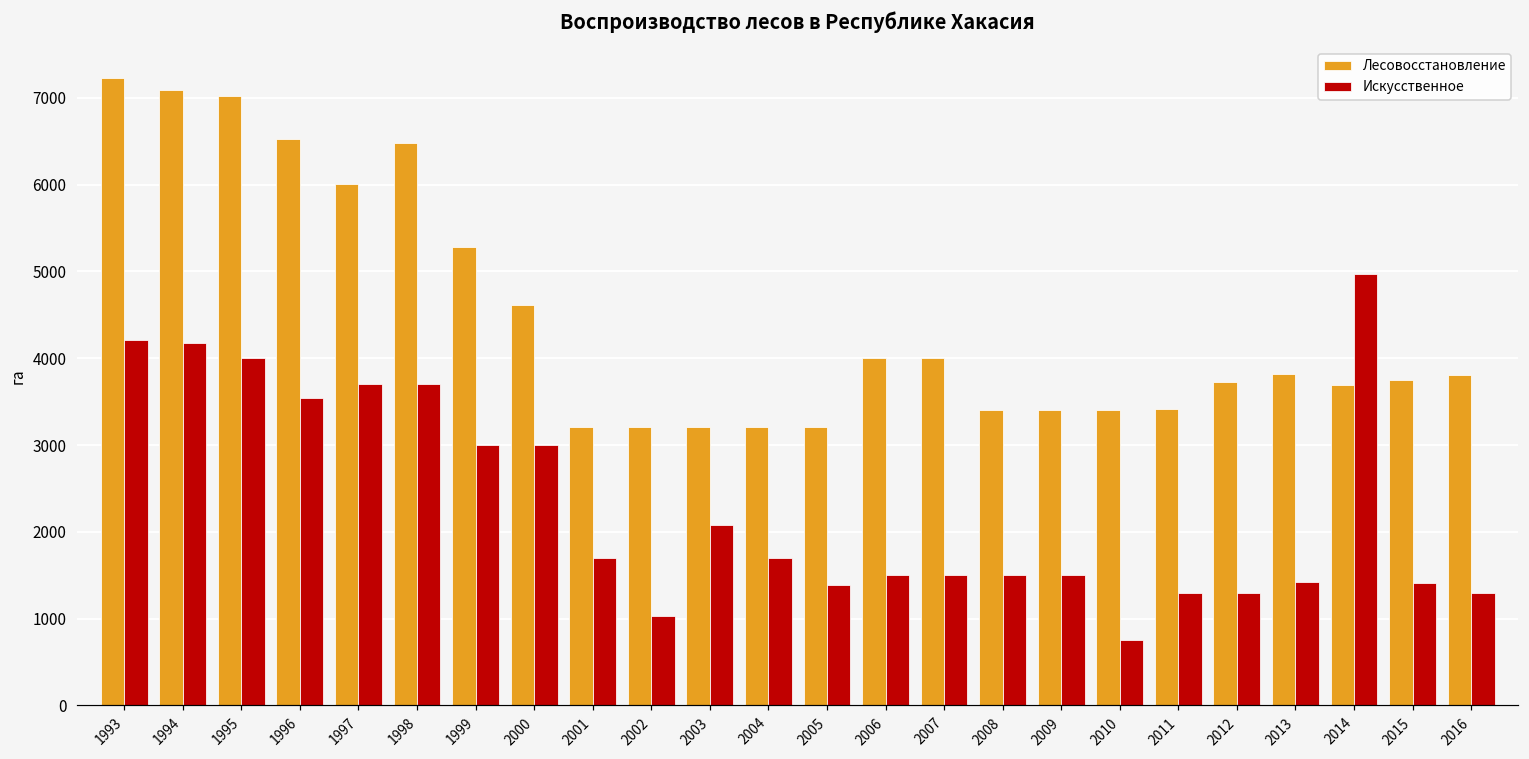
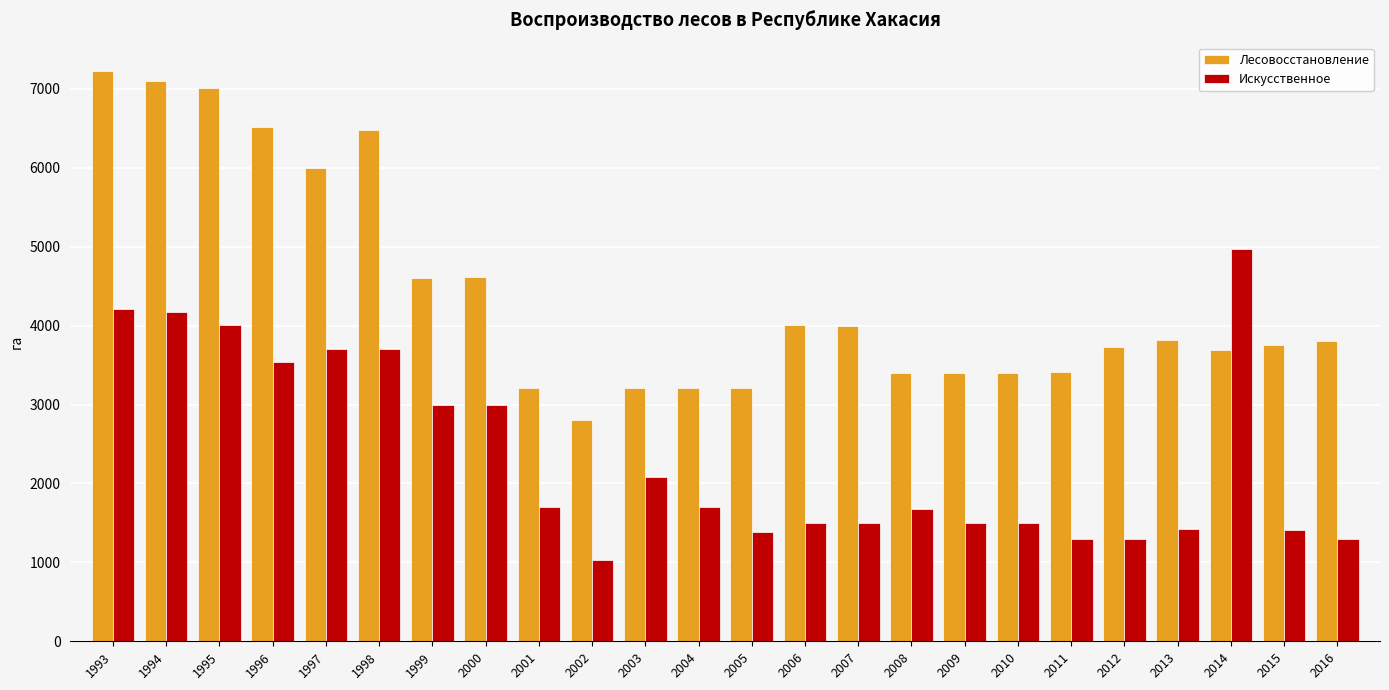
  {
    "Лесовосстановление": {
      "1993": 7200,
      "1994": 7100,
      "1995": 7000,
      "1996": 6500,
      "1997": 6000,
      "1998": 6500,
-     "1999": 5300,
+     "1999": 4600,
      "2000": 4600,
      "2001": 3200,
-     "2002": 3200,
+     "2002": 2800,
      "2003": 3200,
      "2004": 3200,
      "2005": 3200,
      "2006": 4000,
      "2007": 4000,
      "2008": 3400,
      "2009": 3400,
      "2010": 3400,
      "2011": 3400,
      "2012": 3700,
      "2013": 3800,
      "2014": 3700,
      "2015": 3800,
      "2016": 3800
    },
    "Искусственное": {
      "1993": 4200,
      "1994": 4200,
      "1995": 4000,
      "1996": 3500,
      "1997": 3700,
      "1998": 3700,
      "1999": 3000,
      "2000": 3000,
      "2001": 1700,
      "2002": 1000,
      "2003": 2100,
      "2004": 1700,
      "2005": 1400,
      "2006": 1500,
      "2007": 1500,
-     "2008": 1500,
+     "2008": 1700,
      "2009": 1500,
-     "2010": 700,
+     "2010": 1500,
      "2011": 1300,
      "2012": 1300,
      "2013": 1400,
      "2014": 5000,
      "2015": 1400,
      "2016": 1300
    }
  }
